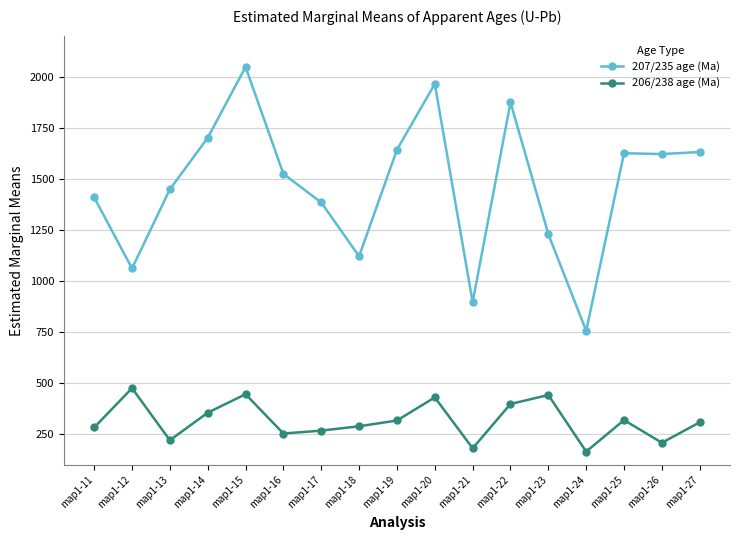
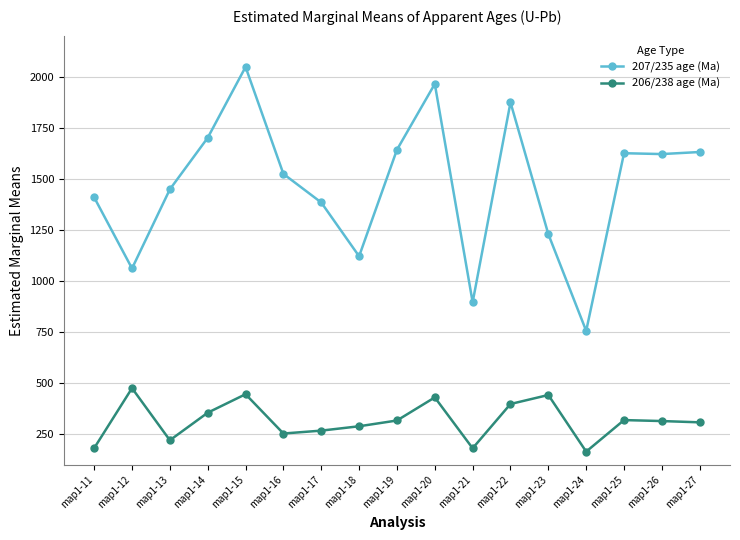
  {
    "207/235 age (Ma)": {
      "map1-11": 1410,
      "map1-12": 1060,
      "map1-13": 1450,
      "map1-14": 1700,
      "map1-15": 2050,
      "map1-16": 1520,
      "map1-17": 1380,
      "map1-18": 1120,
      "map1-19": 1640,
      "map1-20": 1960,
      "map1-21": 900,
      "map1-22": 1870,
      "map1-23": 1230,
      "map1-24": 760,
      "map1-25": 1630,
      "map1-26": 1620,
      "map1-27": 1630
    },
    "206/238 age (Ma)": {
-     "map1-11": 280,
+     "map1-11": 180,
      "map1-12": 480,
      "map1-13": 220,
      "map1-14": 360,
      "map1-15": 450,
      "map1-16": 250,
      "map1-17": 270,
      "map1-18": 290,
      "map1-19": 320,
      "map1-20": 430,
      "map1-21": 180,
      "map1-22": 400,
      "map1-23": 440,
      "map1-24": 170,
      "map1-25": 320,
-     "map1-26": 210,
+     "map1-26": 320,
      "map1-27": 310
    }
  }
